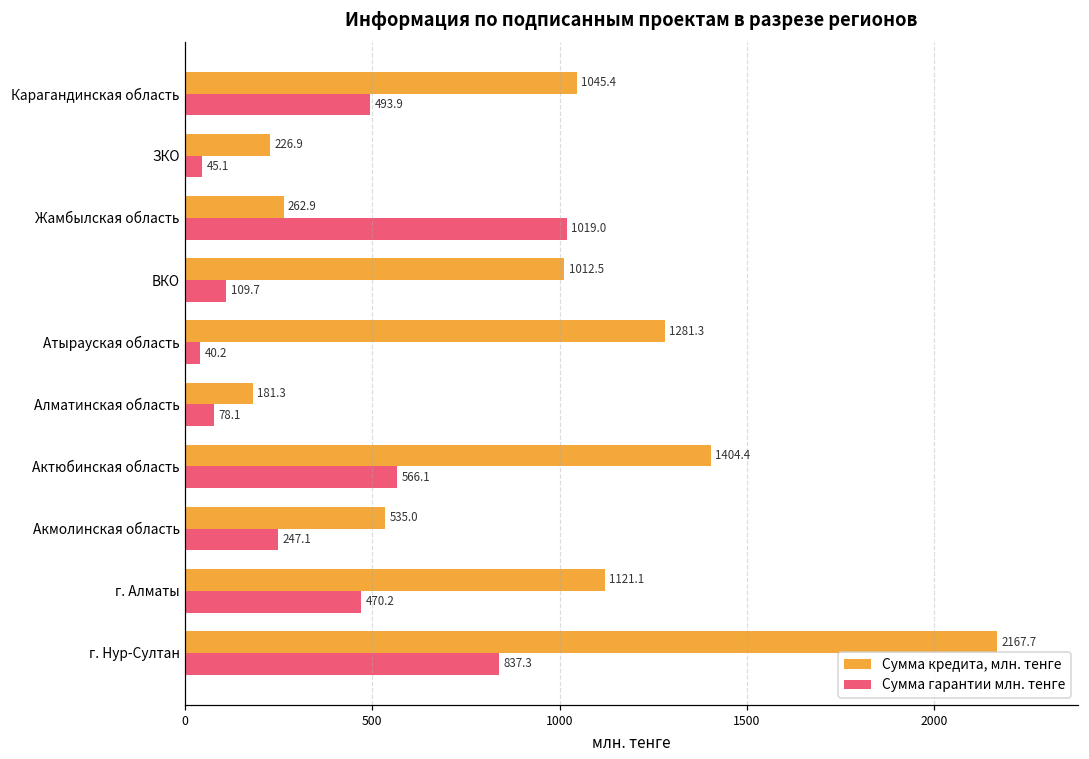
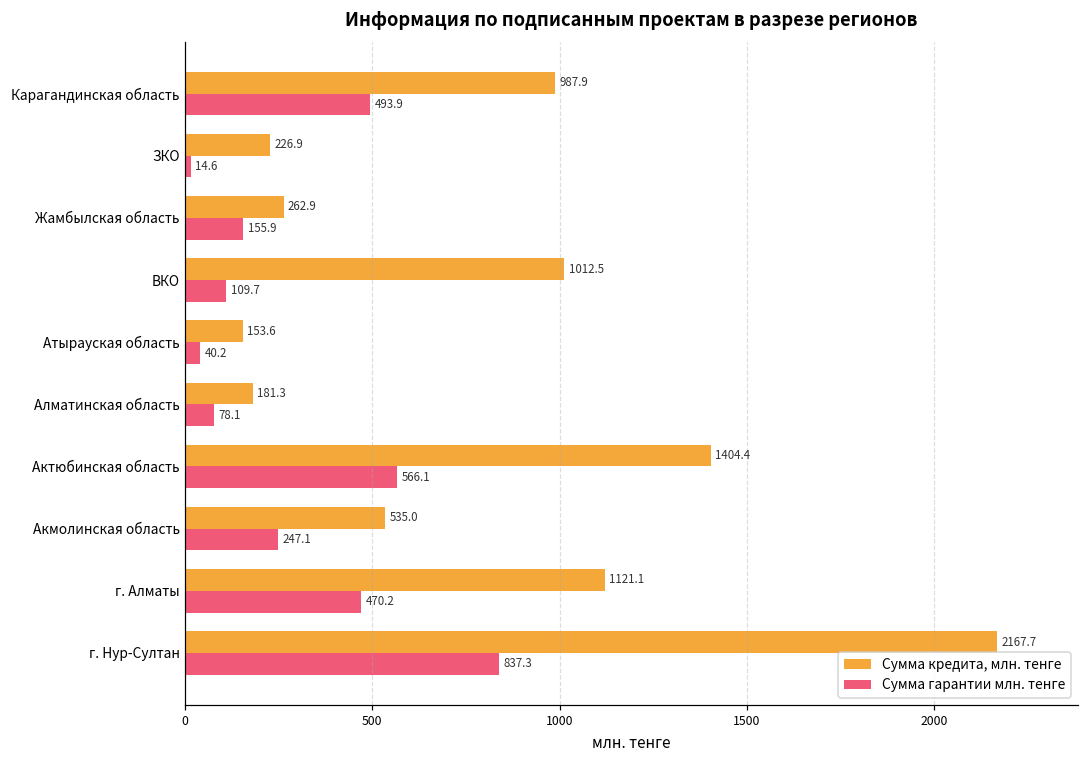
  {
    "Сумма кредита, млн. тенге": {
-     "Карагандинская область": 1045.4,
+     "Карагандинская область": 987.9,
      "ЗКО": 226.9,
      "Жамбылская область": 262.9,
      "ВКО": 1012.5,
-     "Атырауская область": 1281.3,
+     "Атырауская область": 153.6,
      "Алматинская область": 181.3,
      "Актюбинская область": 1404.4,
      "Акмолинская область": 535.0,
      "г. Алматы": 1121.1,
      "г. Нур-Султан": 2167.7
    },
    "Сумма гарантии млн. тенге": {
      "Карагандинская область": 493.9,
-     "ЗКО": 45.1,
-     "Жамбылская область": 1019.0,
+     "ЗКО": 14.6,
+     "Жамбылская область": 155.9,
      "ВКО": 109.7,
      "Атырауская область": 40.2,
      "Алматинская область": 78.1,
      "Актюбинская область": 566.1,
      "Акмолинская область": 247.1,
      "г. Алматы": 470.2,
      "г. Нур-Султан": 837.3
    }
  }
